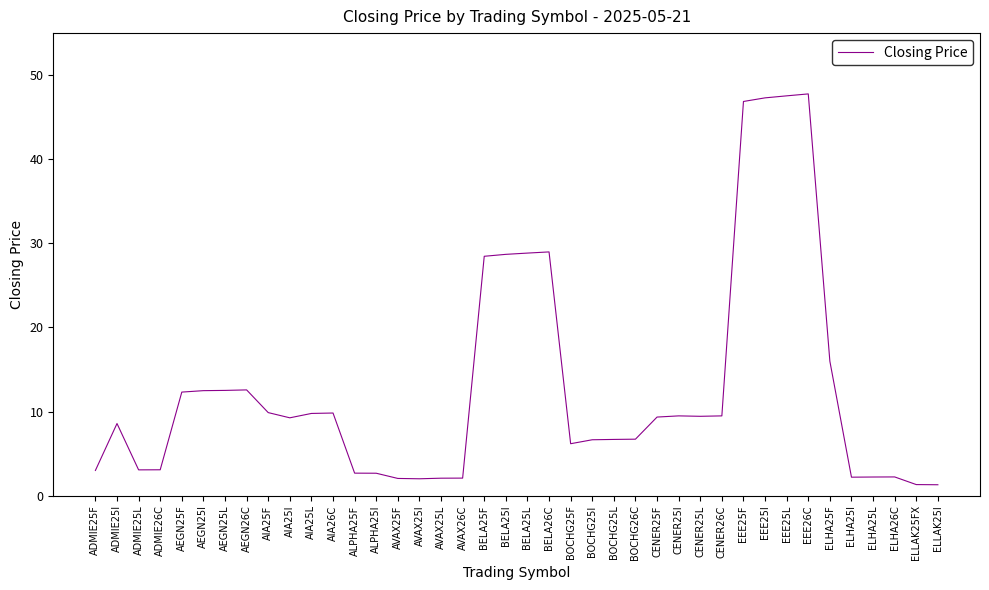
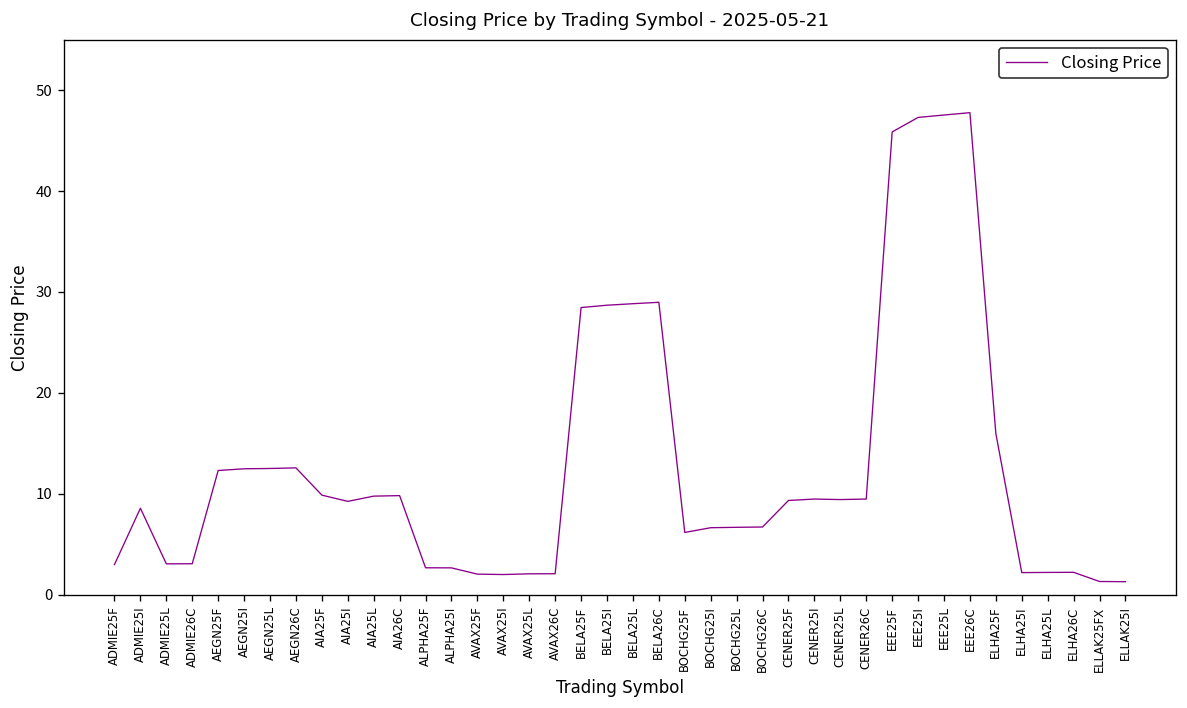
  {
    "ADMIE25F": 3,
    "ADMIE25I": 9,
    "ADMIE25L": 3,
    "ADMIE26C": 3,
    "AEGN25F": 12,
    "AEGN25I": 12,
    "AEGN25L": 13,
    "AEGN26C": 13,
    "AIA25F": 10,
    "AIA25I": 9,
    "AIA25L": 10,
    "AIA26C": 10,
    "ALPHA25F": 3,
    "ALPHA25I": 3,
    "AVAX25F": 2,
    "AVAX25I": 2,
    "AVAX25L": 2,
    "AVAX26C": 2,
    "BELA25F": 28,
    "BELA25I": 29,
    "BELA25L": 29,
    "BELA26C": 29,
    "BOCHG25F": 6,
    "BOCHG25I": 7,
    "BOCHG25L": 7,
    "BOCHG26C": 7,
    "CENER25F": 9,
    "CENER25I": 9,
    "CENER25L": 9,
    "CENER26C": 9,
-   "EEE25F": 47,
+   "EEE25F": 46,
    "EEE25I": 47,
    "EEE25L": 48,
    "EEE26C": 48,
    "ELHA25F": 16,
    "ELHA25I": 2,
    "ELHA25L": 2,
    "ELHA26C": 2,
    "ELLAK25FX": 1,
    "ELLAK25I": 1
  }
